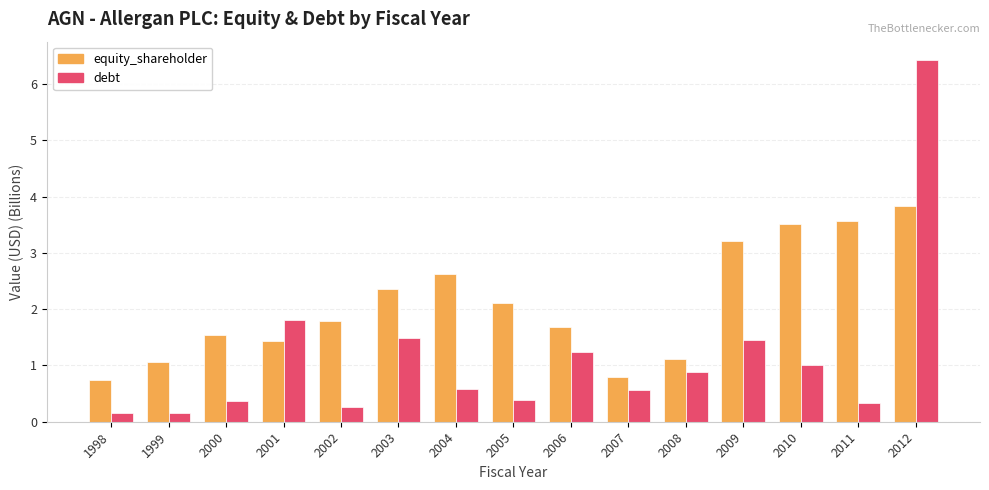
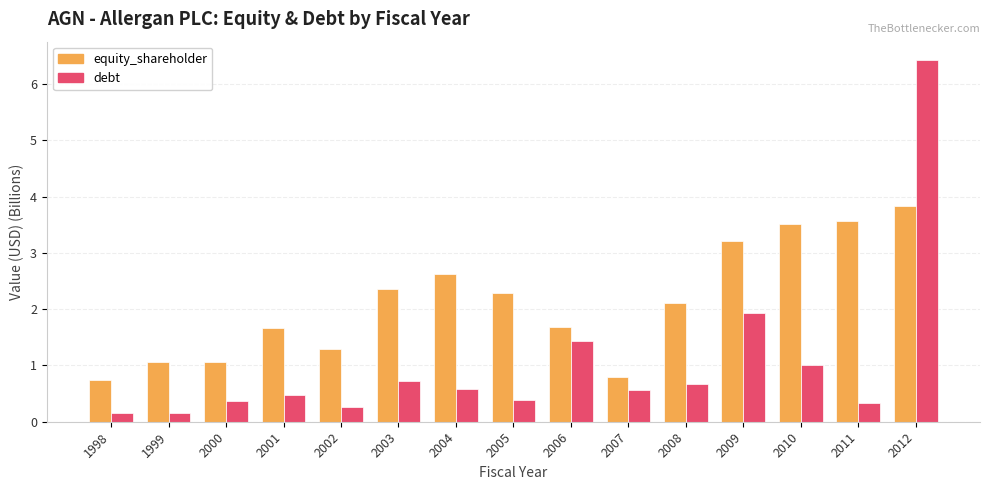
  {
    "equity_shareholder": {
      "1998": 0.8,
      "1999": 1.1,
-     "2000": 1.5,
-     "2001": 1.4,
-     "2002": 1.8,
+     "2000": 1.1,
+     "2001": 1.7,
+     "2002": 1.3,
      "2003": 2.4,
      "2004": 2.6,
-     "2005": 2.1,
+     "2005": 2.3,
      "2006": 1.7,
      "2007": 0.8,
-     "2008": 1.1,
+     "2008": 2.1,
      "2009": 3.2,
      "2010": 3.5,
      "2011": 3.6,
      "2012": 3.8
    },
    "debt": {
      "1998": 0.2,
      "1999": 0.2,
      "2000": 0.4,
-     "2001": 1.8,
+     "2001": 0.5,
      "2002": 0.3,
-     "2003": 1.5,
+     "2003": 0.7,
      "2004": 0.6,
      "2005": 0.4,
-     "2006": 1.2,
+     "2006": 1.4,
      "2007": 0.6,
-     "2008": 0.9,
-     "2009": 1.5,
+     "2008": 0.7,
+     "2009": 1.9,
      "2010": 1.0,
      "2011": 0.3,
      "2012": 6.4
    }
  }
